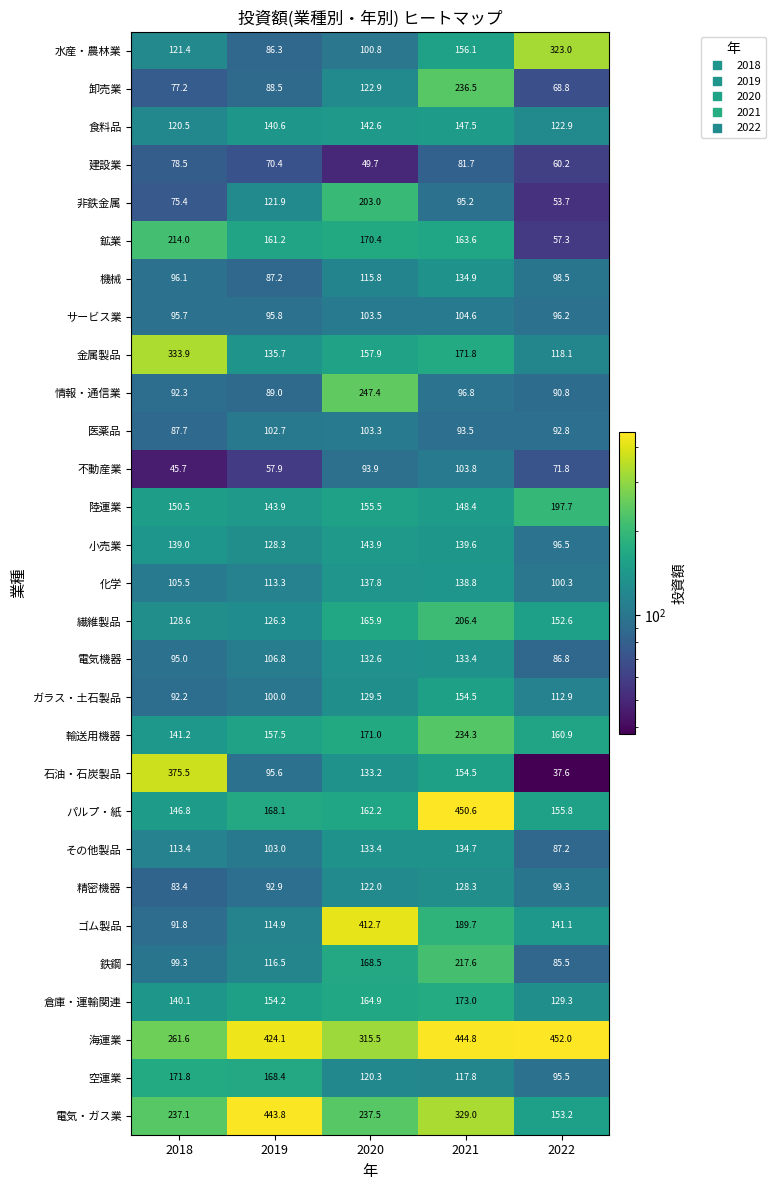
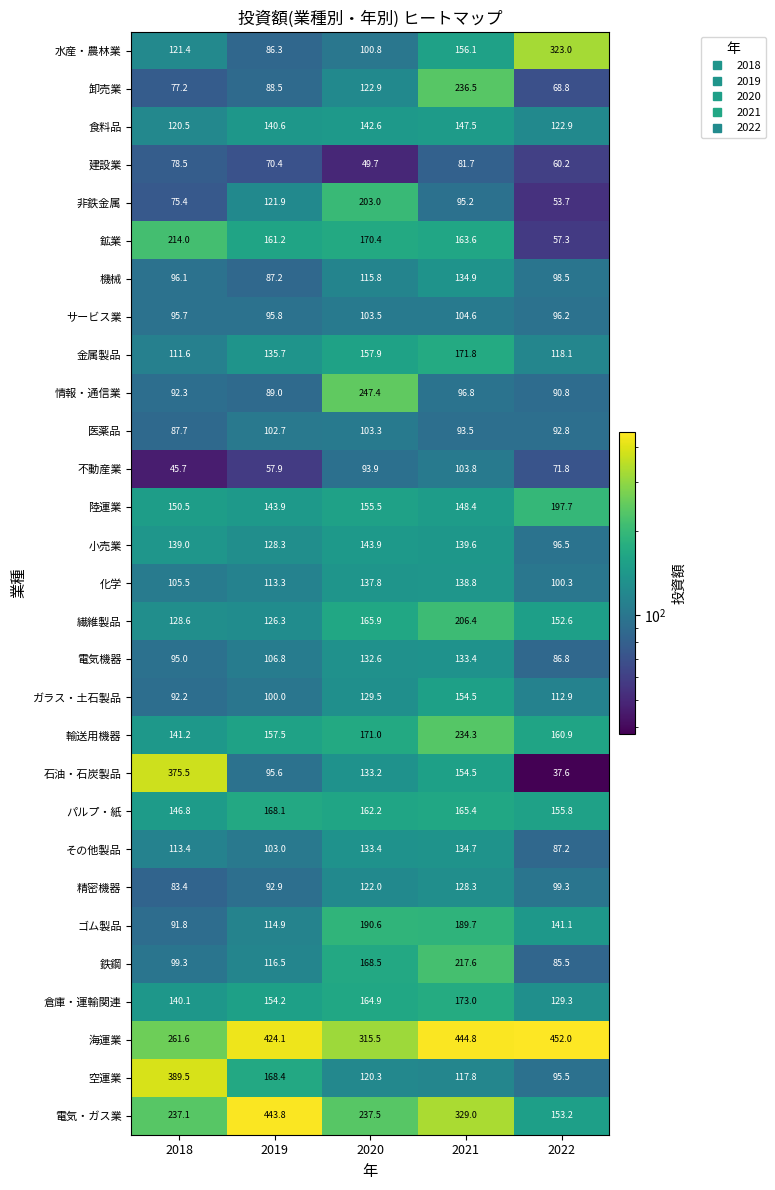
  {
    "水産・農林業": {
      "2018": 121.4,
      "2019": 86.3,
      "2020": 100.8,
      "2021": 156.1,
      "2022": 323.0
    },
    "卸売業": {
      "2018": 77.2,
      "2019": 88.5,
      "2020": 122.9,
      "2021": 236.5,
      "2022": 68.8
    },
    "食料品": {
      "2018": 120.5,
      "2019": 140.6,
      "2020": 142.6,
      "2021": 147.5,
      "2022": 122.9
    },
    "建設業": {
      "2018": 78.5,
      "2019": 70.4,
      "2020": 49.7,
      "2021": 81.7,
      "2022": 60.2
    },
    "非鉄金属": {
      "2018": 75.4,
      "2019": 121.9,
      "2020": 203.0,
      "2021": 95.2,
      "2022": 53.7
    },
    "鉱業": {
      "2018": 214.0,
      "2019": 161.2,
      "2020": 170.4,
      "2021": 163.6,
      "2022": 57.3
    },
    "機械": {
      "2018": 96.1,
      "2019": 87.2,
      "2020": 115.8,
      "2021": 134.9,
      "2022": 98.5
    },
    "サービス業": {
      "2018": 95.7,
      "2019": 95.8,
      "2020": 103.5,
      "2021": 104.6,
      "2022": 96.2
    },
    "金属製品": {
-     "2018": 333.9,
+     "2018": 111.6,
      "2019": 135.7,
      "2020": 157.9,
      "2021": 171.8,
      "2022": 118.1
    },
    "情報・通信業": {
      "2018": 92.3,
      "2019": 89.0,
      "2020": 247.4,
      "2021": 96.8,
      "2022": 90.8
    },
    "医薬品": {
      "2018": 87.7,
      "2019": 102.7,
      "2020": 103.3,
      "2021": 93.5,
      "2022": 92.8
    },
    "不動産業": {
      "2018": 45.7,
      "2019": 57.9,
      "2020": 93.9,
      "2021": 103.8,
      "2022": 71.8
    },
    "陸運業": {
      "2018": 150.5,
      "2019": 143.9,
      "2020": 155.5,
      "2021": 148.4,
      "2022": 197.7
    },
    "小売業": {
      "2018": 139.0,
      "2019": 128.3,
      "2020": 143.9,
      "2021": 139.6,
      "2022": 96.5
    },
    "化学": {
      "2018": 105.5,
      "2019": 113.3,
      "2020": 137.8,
      "2021": 138.8,
      "2022": 100.3
    },
    "繊維製品": {
      "2018": 128.6,
      "2019": 126.3,
      "2020": 165.9,
      "2021": 206.4,
      "2022": 152.6
    },
    "電気機器": {
      "2018": 95.0,
      "2019": 106.8,
      "2020": 132.6,
      "2021": 133.4,
      "2022": 86.8
    },
    "ガラス・土石製品": {
      "2018": 92.2,
      "2019": 100.0,
      "2020": 129.5,
      "2021": 154.5,
      "2022": 112.9
    },
    "輸送用機器": {
      "2018": 141.2,
      "2019": 157.5,
      "2020": 171.0,
      "2021": 234.3,
      "2022": 160.9
    },
    "石油・石炭製品": {
      "2018": 375.5,
      "2019": 95.6,
      "2020": 133.2,
      "2021": 154.5,
      "2022": 37.6
    },
    "パルプ・紙": {
      "2018": 146.8,
      "2019": 168.1,
      "2020": 162.2,
-     "2021": 450.6,
+     "2021": 165.4,
      "2022": 155.8
    },
    "その他製品": {
      "2018": 113.4,
      "2019": 103.0,
      "2020": 133.4,
      "2021": 134.7,
      "2022": 87.2
    },
    "精密機器": {
      "2018": 83.4,
      "2019": 92.9,
      "2020": 122.0,
      "2021": 128.3,
      "2022": 99.3
    },
    "ゴム製品": {
      "2018": 91.8,
      "2019": 114.9,
-     "2020": 412.7,
+     "2020": 190.6,
      "2021": 189.7,
      "2022": 141.1
    },
    "鉄鋼": {
      "2018": 99.3,
      "2019": 116.5,
      "2020": 168.5,
      "2021": 217.6,
      "2022": 85.5
    },
    "倉庫・運輸関連": {
      "2018": 140.1,
      "2019": 154.2,
      "2020": 164.9,
      "2021": 173.0,
      "2022": 129.3
    },
    "海運業": {
      "2018": 261.6,
      "2019": 424.1,
      "2020": 315.5,
      "2021": 444.8,
      "2022": 452.0
    },
    "空運業": {
-     "2018": 171.8,
+     "2018": 389.5,
      "2019": 168.4,
      "2020": 120.3,
      "2021": 117.8,
      "2022": 95.5
    },
    "電気・ガス業": {
      "2018": 237.1,
      "2019": 443.8,
      "2020": 237.5,
      "2021": 329.0,
      "2022": 153.2
    }
  }
